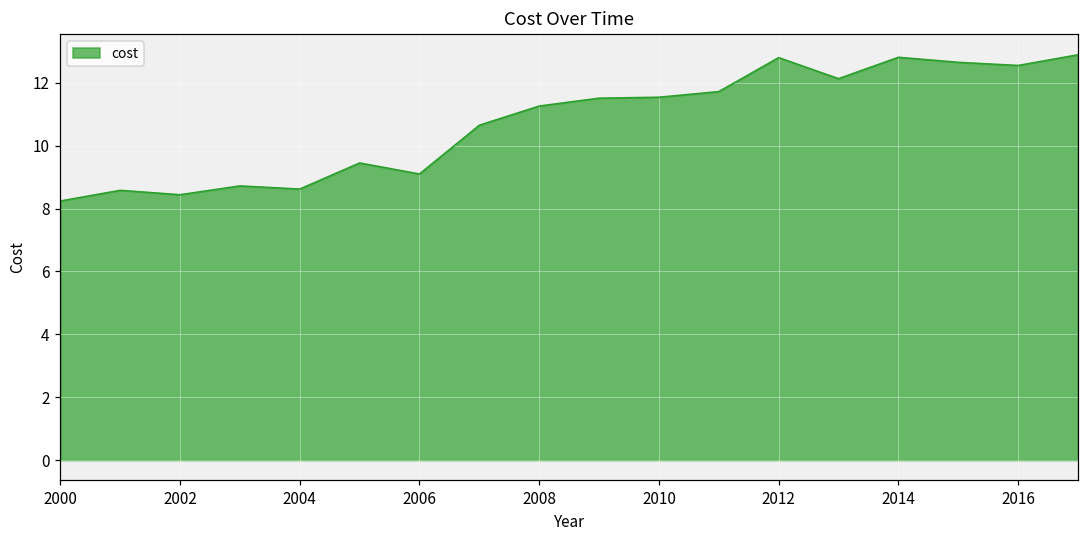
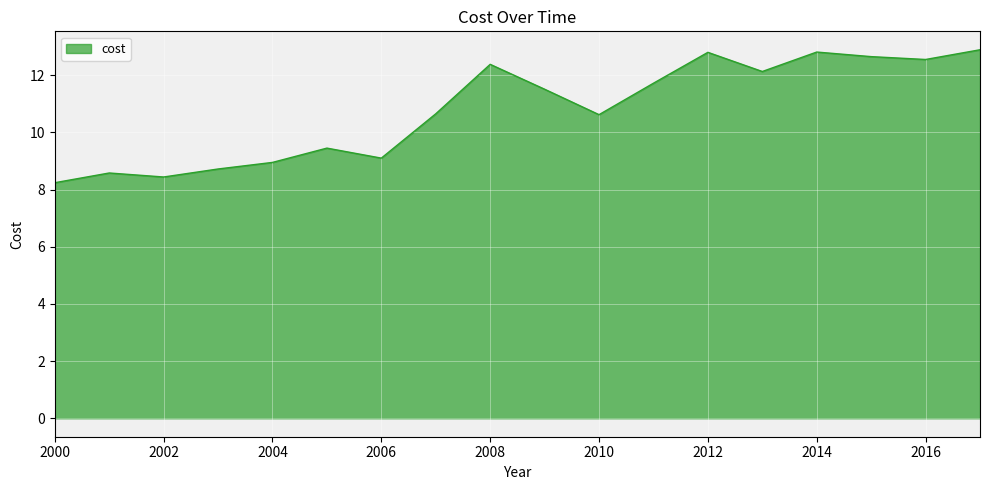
  {
    "2000": 8.2,
    "2002": 8.4,
-   "2004": 8.6,
+   "2004": 9.0,
    "2006": 9.1,
-   "2008": 11.3,
-   "2010": 11.5,
+   "2008": 12.4,
+   "2010": 10.6,
    "2012": 12.8,
    "2014": 12.8,
    "2016": 12.6
  }
